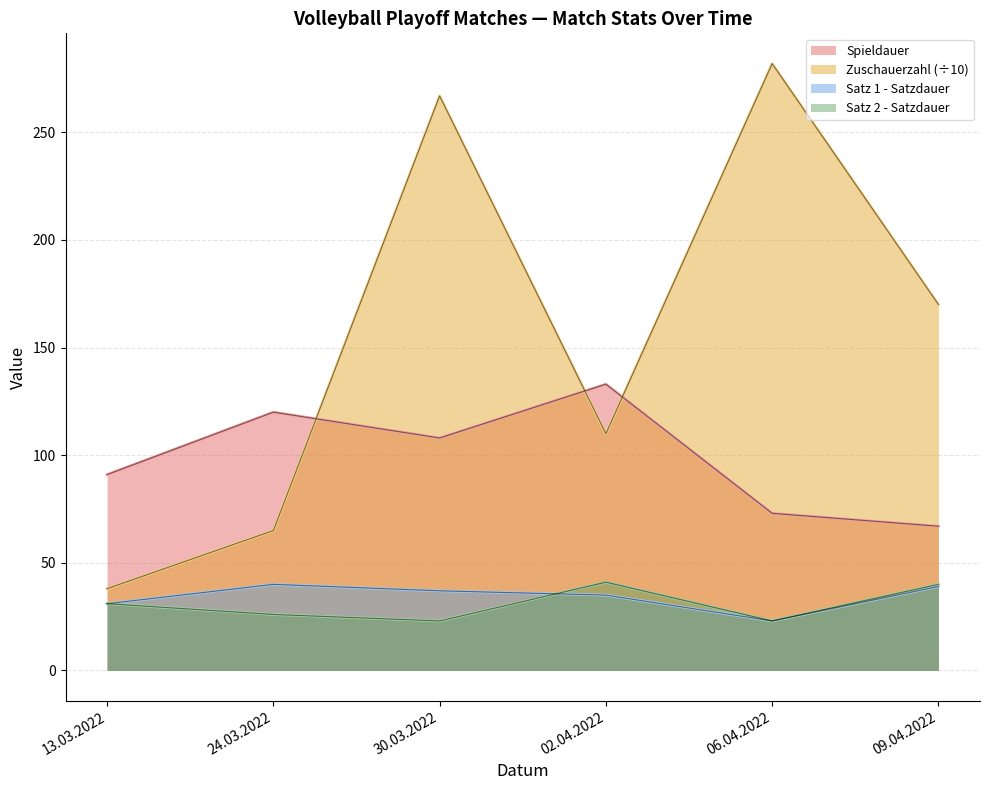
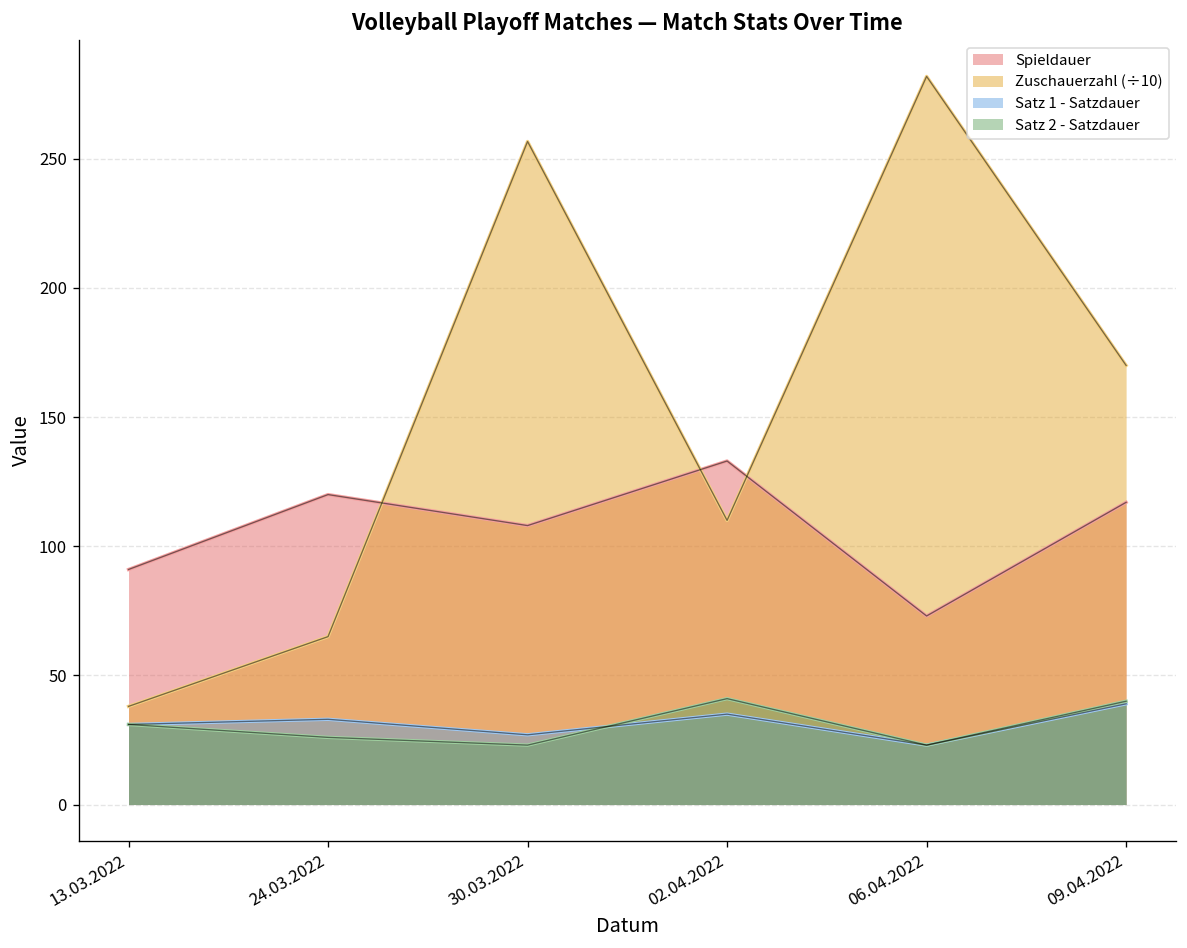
  {
    "Spieldauer": {
      "13.03.2022": 91,
      "24.03.2022": 120,
      "30.03.2022": 108,
      "02.04.2022": 133,
      "06.04.2022": 73,
-     "09.04.2022": 67
+     "09.04.2022": 117
    },
    "Zuschauerzahl (÷10)": {
      "13.03.2022": 38,
      "24.03.2022": 65,
-     "30.03.2022": 267,
+     "30.03.2022": 257,
      "02.04.2022": 110,
      "06.04.2022": 282,
      "09.04.2022": 170
    },
    "Satz 1 - Satzdauer": {
-     "24.03.2022": 40,
-     "30.03.2022": 37,
+     "24.03.2022": 33,
+     "30.03.2022": 27,
      "02.04.2022": 35
    },
    "Satz 2 - Satzdauer": {
      "24.03.2022": 26,
      "30.03.2022": 23,
      "02.04.2022": 41
    }
  }
